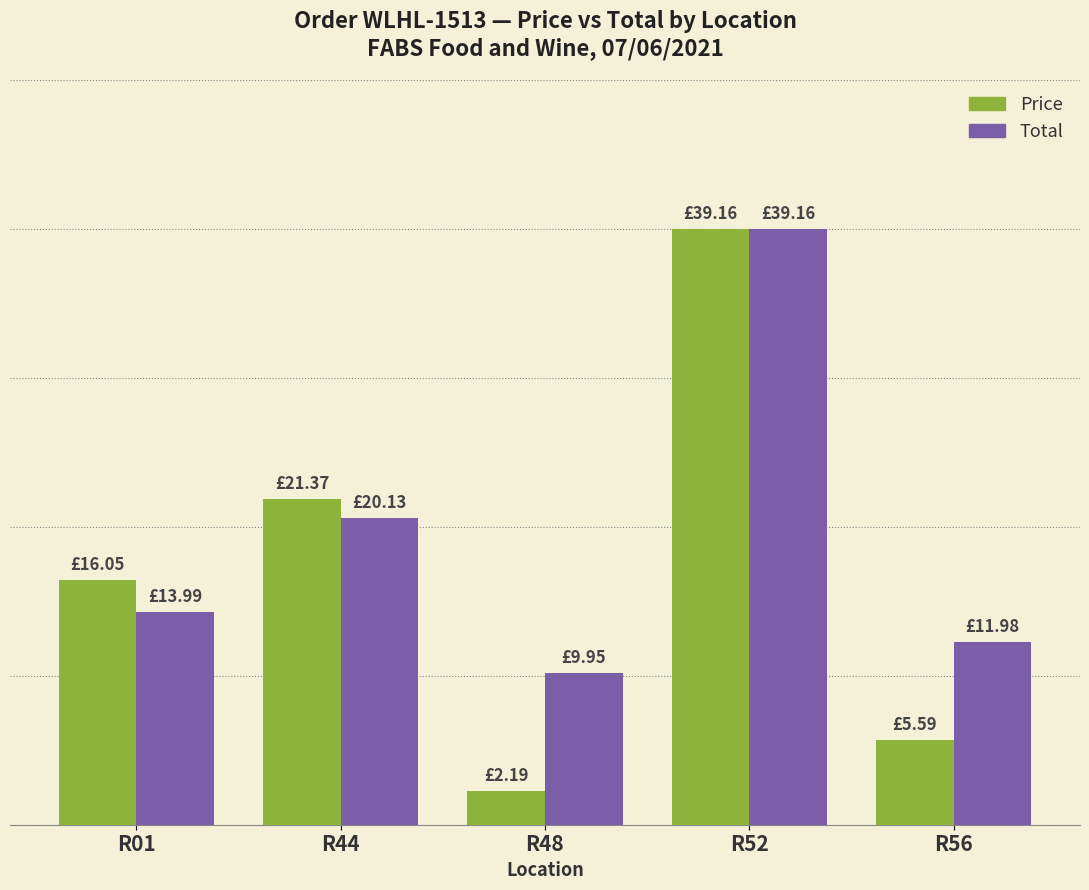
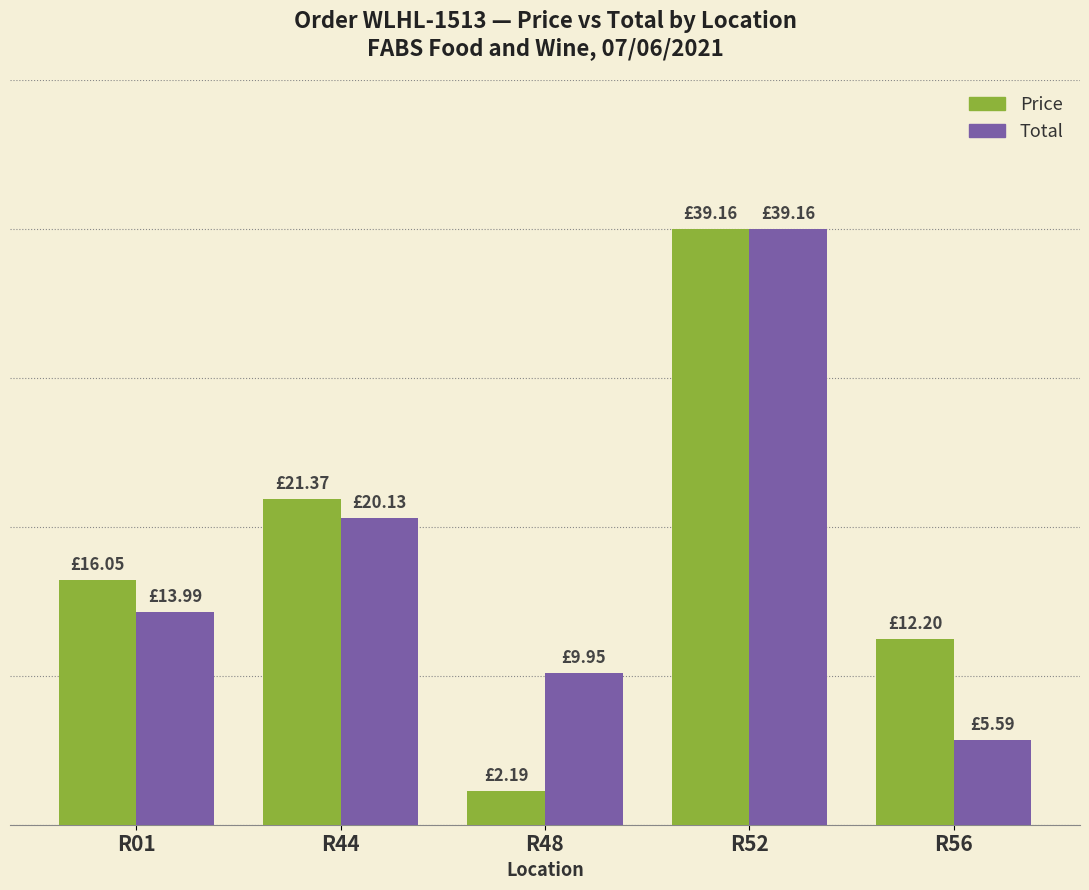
  {
    "Price": {
      "R01": "£16.05",
      "R44": "£21.37",
      "R48": "£2.19",
      "R52": "£39.16",
-     "R56": "£5.59"
+     "R56": "£12.20"
    },
    "Total": {
      "R01": "£13.99",
      "R44": "£20.13",
      "R48": "£9.95",
      "R52": "£39.16",
-     "R56": "£11.98"
+     "R56": "£5.59"
    }
  }
